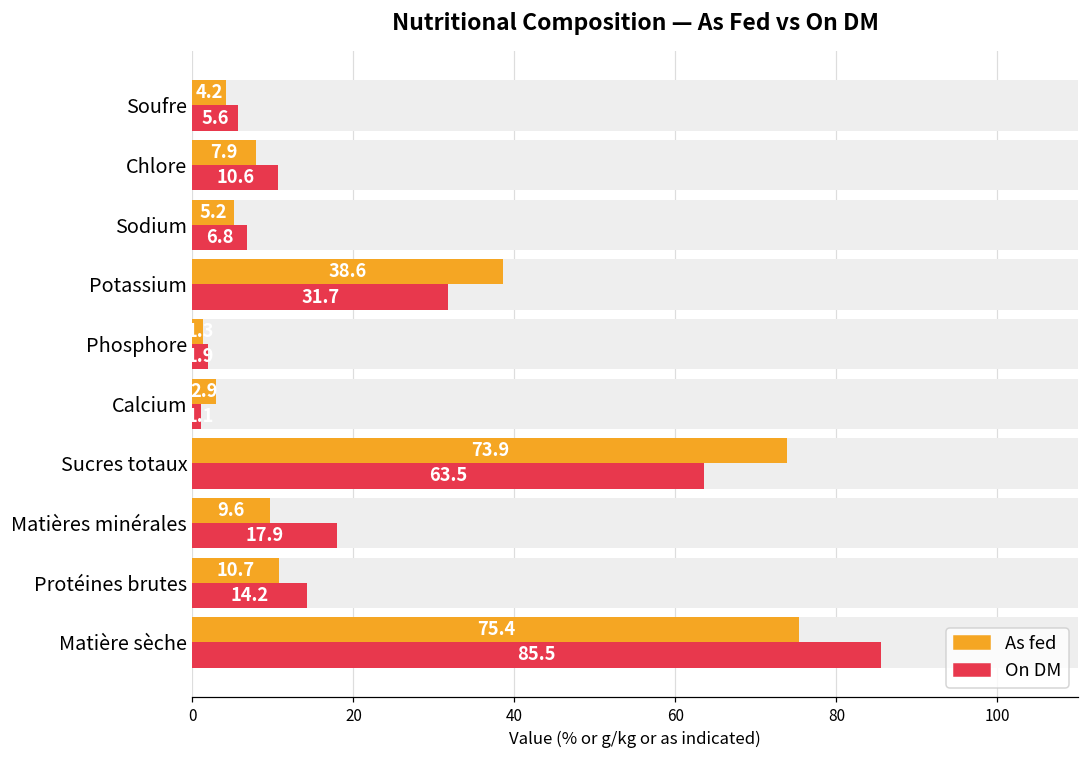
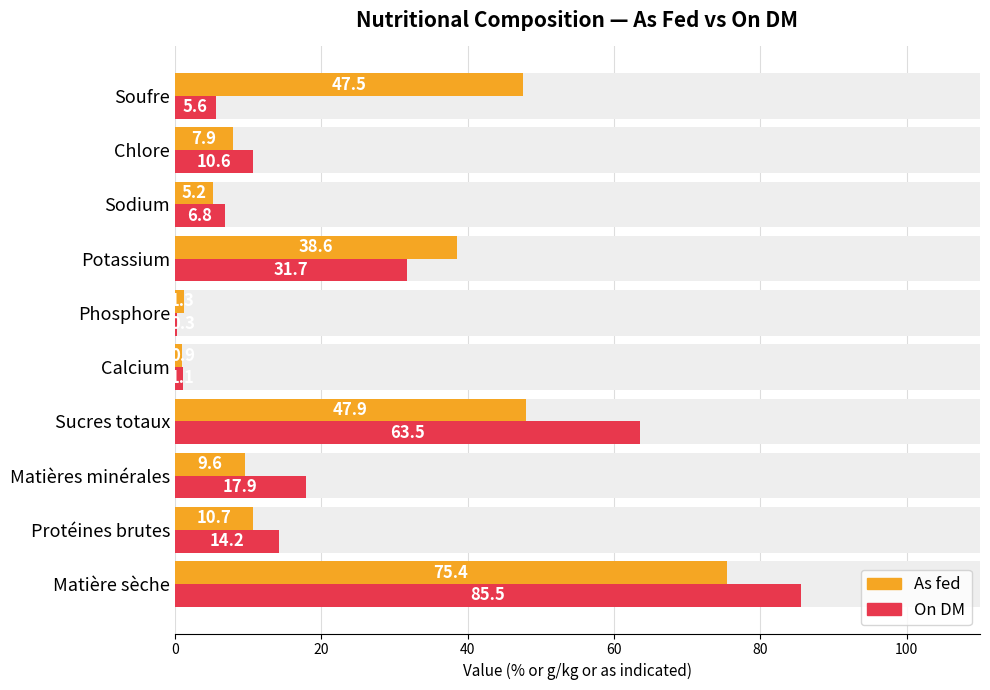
  {
    "As fed": {
-     "Soufre": 4.2,
-     "Calcium": 3,
-     "Sucres totaux": 73.9
+     "Soufre": 47.5,
+     "Calcium": 1,
+     "Sucres totaux": 47.9
    },
    "On DM": {
-     "Phosphore": 2
+     "Phosphore": 0
    }
  }
